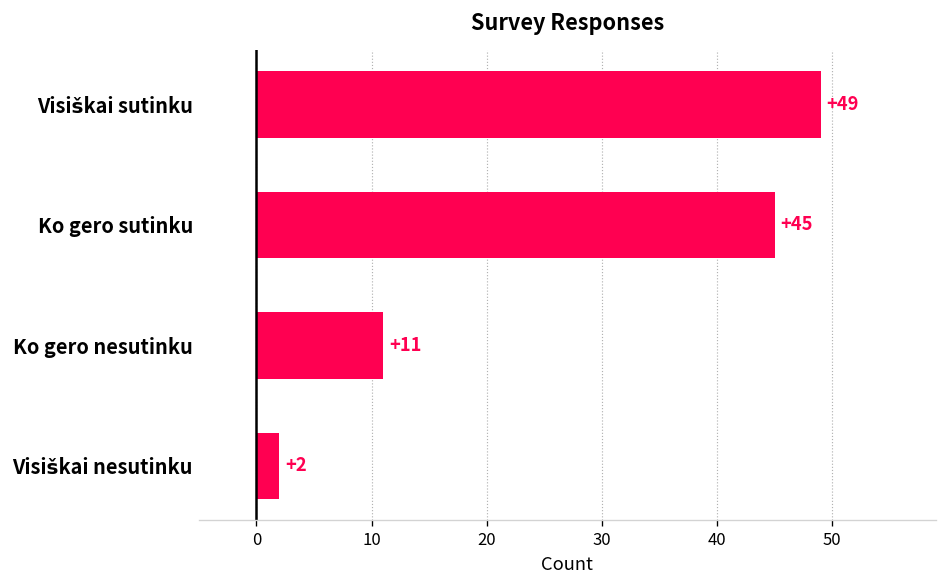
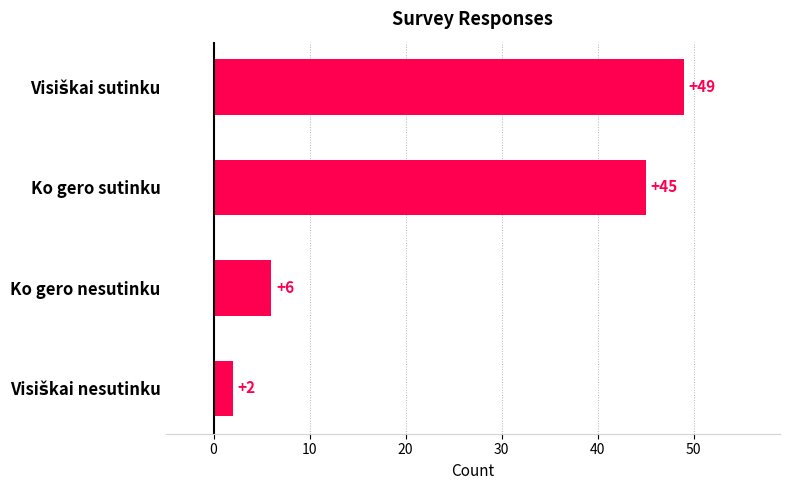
  {
    "Visiškai sutinku": "+49",
    "Ko gero sutinku": "+45",
-   "Ko gero nesutinku": "+11",
+   "Ko gero nesutinku": "+6",
    "Visiškai nesutinku": "+2"
  }
